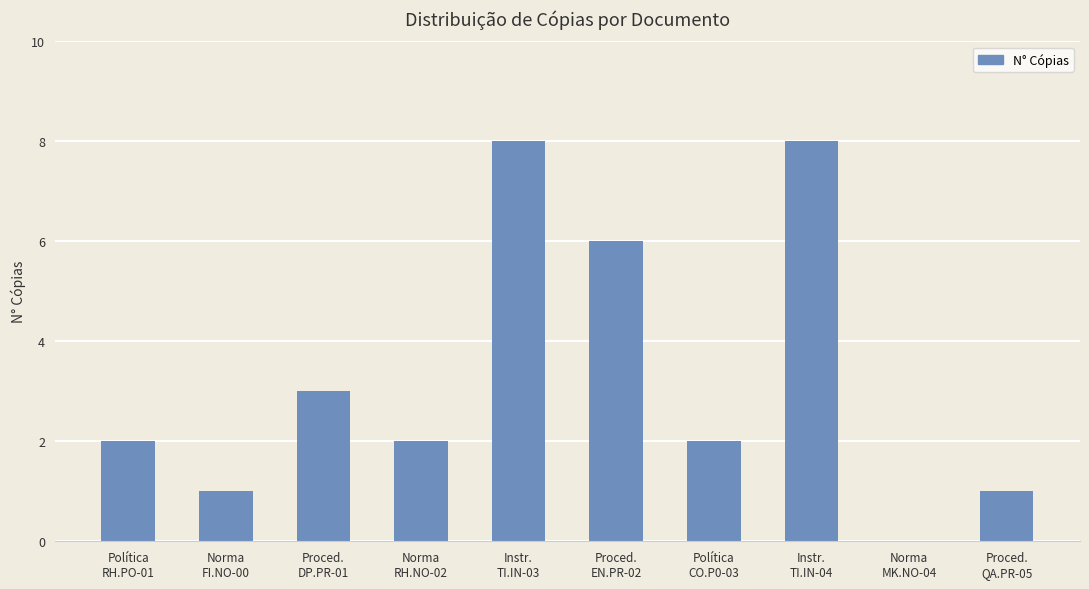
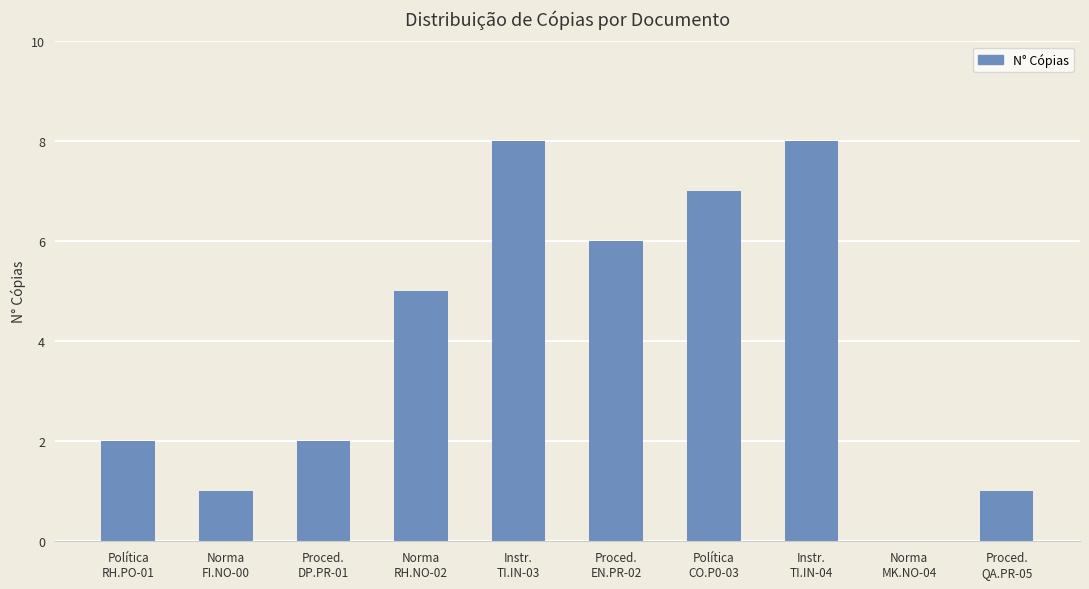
  {
    "Política RH.PO-01": 2,
    "Norma FI.NO-00": 1,
-   "Proced. DP.PR-01": 3,
-   "Norma RH.NO-02": 2,
+   "Proced. DP.PR-01": 2,
+   "Norma RH.NO-02": 5,
    "Instr. TI.IN-03": 8,
    "Proced. EN.PR-02": 6,
-   "Política CO.P0-03": 2,
+   "Política CO.P0-03": 7,
    "Instr. TI.IN-04": 8,
    "Norma MK.NO-04": 0,
    "Proced. QA.PR-05": 1
  }
